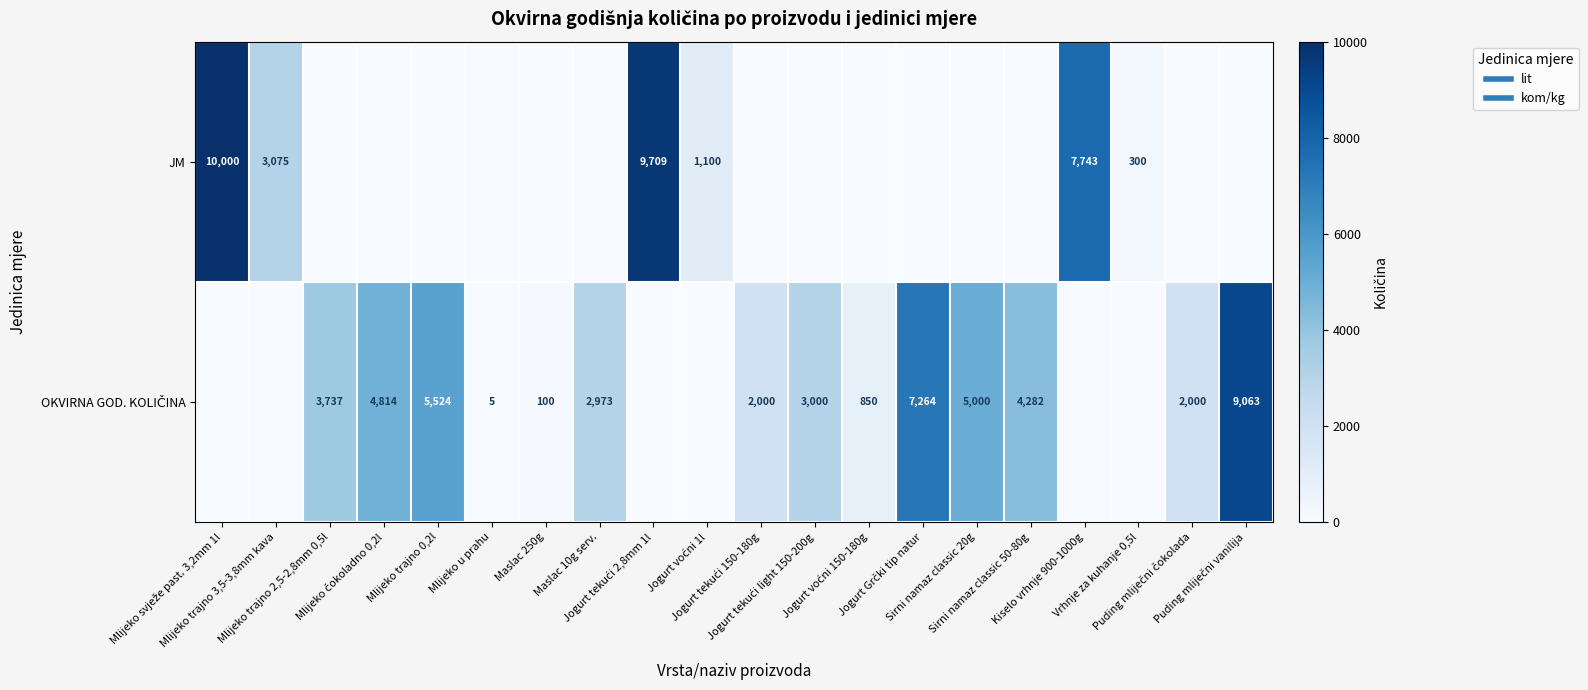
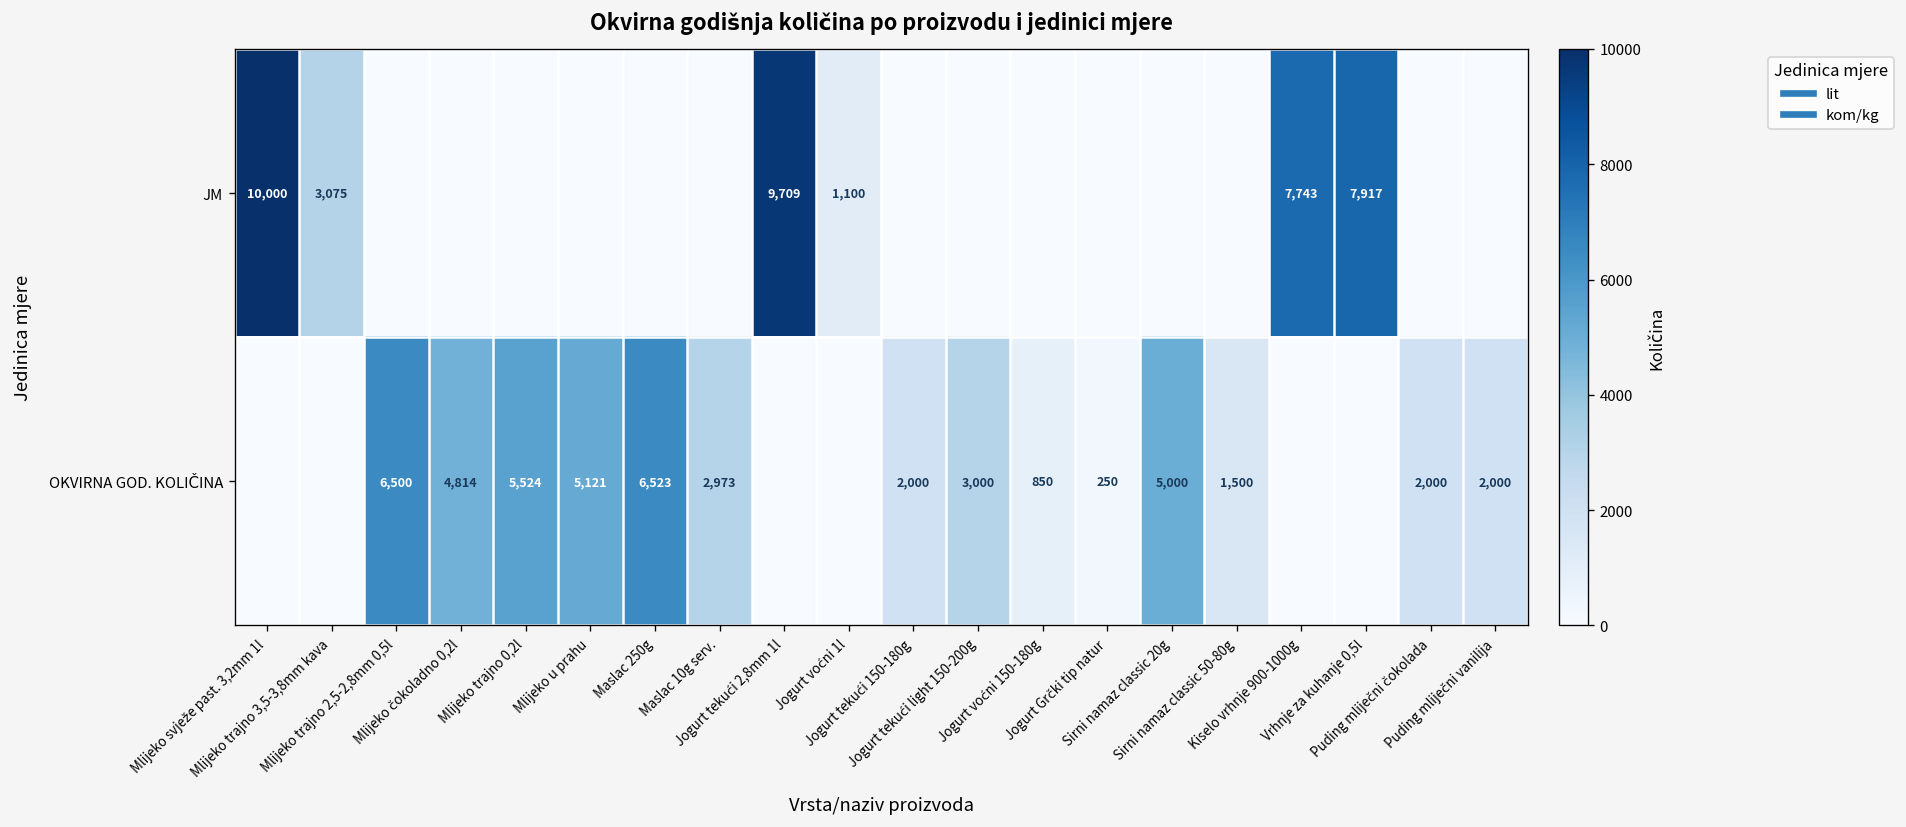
  {
    "JM": {
      "Mlijeko svježe past. 3,2mm 1l": "10,000",
      "Mlijeko trajno 3,5-3,8mm kava": "3,075",
      "Jogurt tekući 2,8mm 1l": "9,709",
      "Jogurt voćni 1l": "1,100",
      "Kiselo vrhnje 900-1000g": "7,743",
-     "Vrhnje za kuhanje 0,5l": "300"
+     "Vrhnje za kuhanje 0,5l": "7,917"
    },
    "OKVIRNA GOD. KOLIČINA": {
-     "Mlijeko trajno 2,5-2,8mm 0,5l": "3,737",
+     "Mlijeko trajno 2,5-2,8mm 0,5l": "6,500",
      "Mlijeko čokoladno 0,2l": "4,814",
      "Mlijeko trajno 0,2l": "5,524",
-     "Mlijeko u prahu": "5",
-     "Maslac 250g": "100",
+     "Mlijeko u prahu": "5,121",
+     "Maslac 250g": "6,523",
      "Maslac 10g serv.": "2,973",
      "Jogurt tekući 150-180g": "2,000",
      "Jogurt tekući light 150-200g": "3,000",
      "Jogurt voćni 150-180g": "850",
-     "Jogurt Grčki tip natur": "7,264",
+     "Jogurt Grčki tip natur": "250",
      "Sirni namaz classic 20g": "5,000",
-     "Sirni namaz classic 50-80g": "4,282",
+     "Sirni namaz classic 50-80g": "1,500",
      "Puding mliječni čokolada": "2,000",
-     "Puding mliječni vanilija": "9,063"
+     "Puding mliječni vanilija": "2,000"
    }
  }
